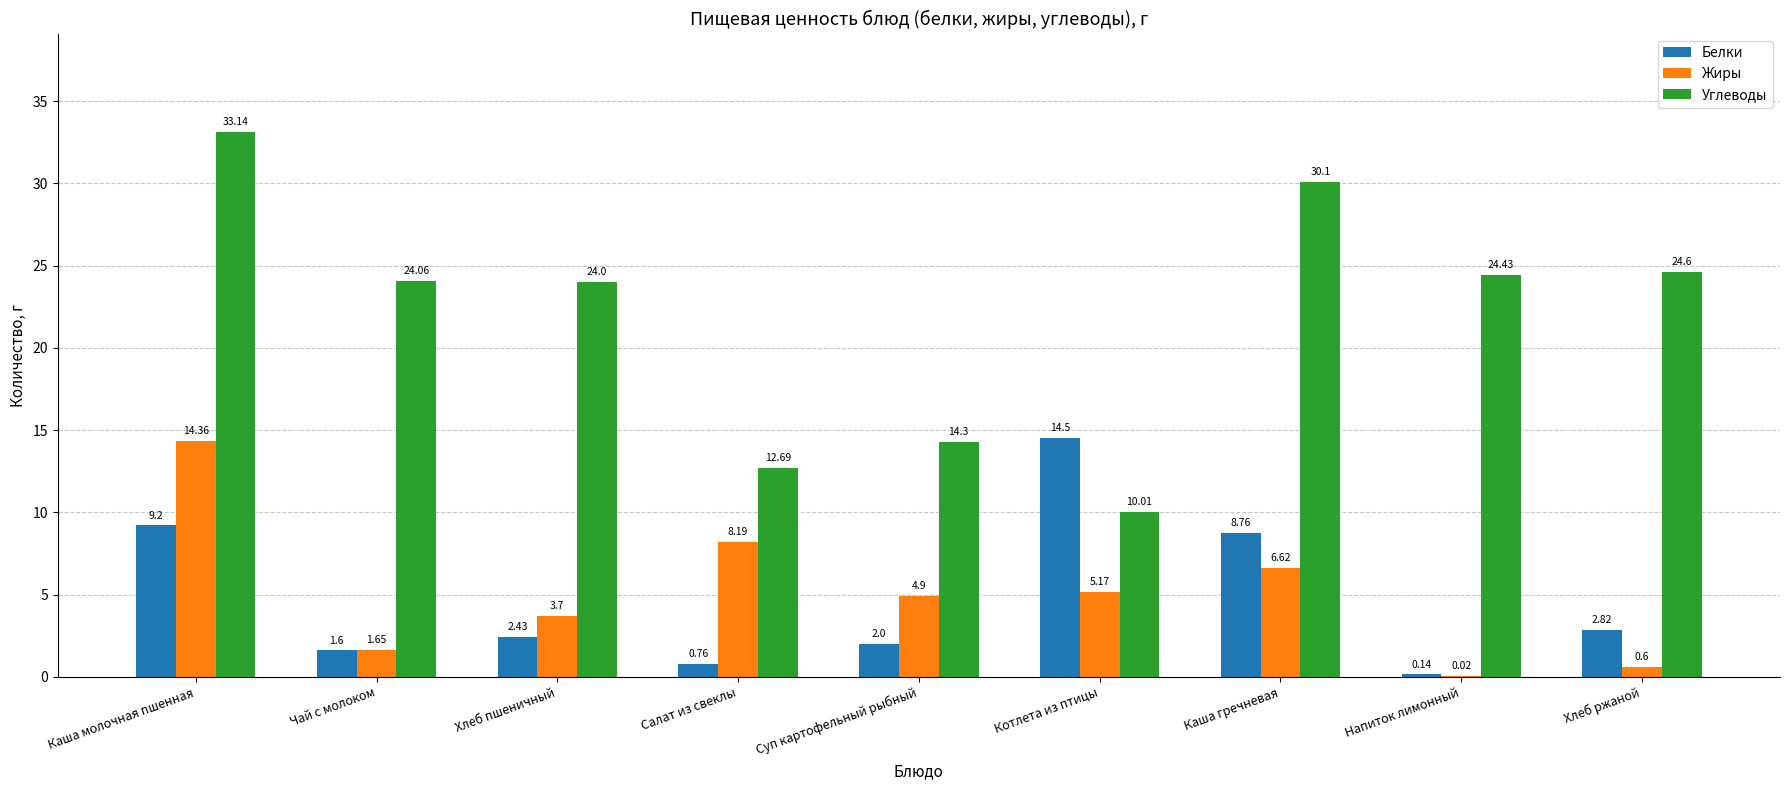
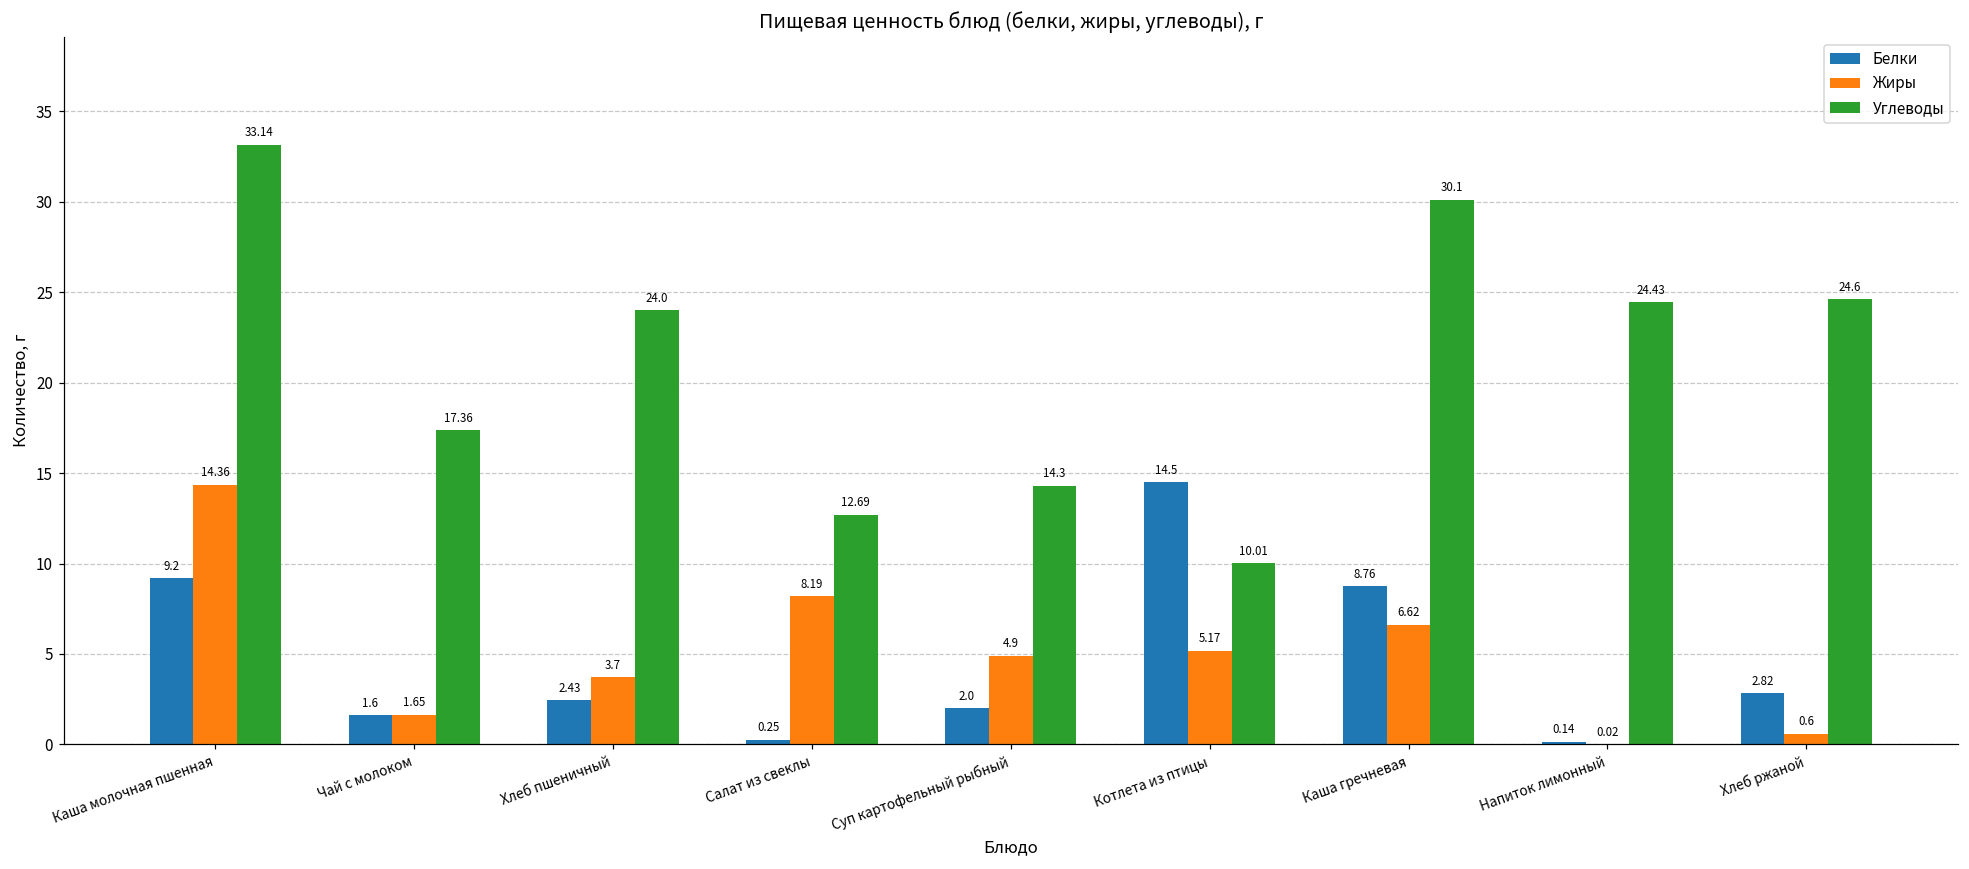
  {
    "Белки": {
      "Каша молочная пшенная": 9.2,
      "Чай с молоком": 1.6,
      "Хлеб пшеничный": 2.43,
-     "Салат из свеклы": 0.76,
+     "Салат из свеклы": 0.25,
      "Суп картофельный рыбный": 2.0,
      "Котлета из птицы": 14.5,
      "Каша гречневая": 8.76,
      "Напиток лимонный": 0.14,
      "Хлеб ржаной": 2.82
    },
    "Жиры": {
      "Каша молочная пшенная": 14.36,
      "Чай с молоком": 1.65,
      "Хлеб пшеничный": 3.7,
      "Салат из свеклы": 8.19,
      "Суп картофельный рыбный": 4.9,
      "Котлета из птицы": 5.17,
      "Каша гречневая": 6.62,
      "Напиток лимонный": 0.02,
      "Хлеб ржаной": 0.6
    },
    "Углеводы": {
      "Каша молочная пшенная": 33.14,
-     "Чай с молоком": 24.06,
+     "Чай с молоком": 17.36,
      "Хлеб пшеничный": 24.0,
      "Салат из свеклы": 12.69,
      "Суп картофельный рыбный": 14.3,
      "Котлета из птицы": 10.01,
      "Каша гречневая": 30.1,
      "Напиток лимонный": 24.43,
      "Хлеб ржаной": 24.6
    }
  }
